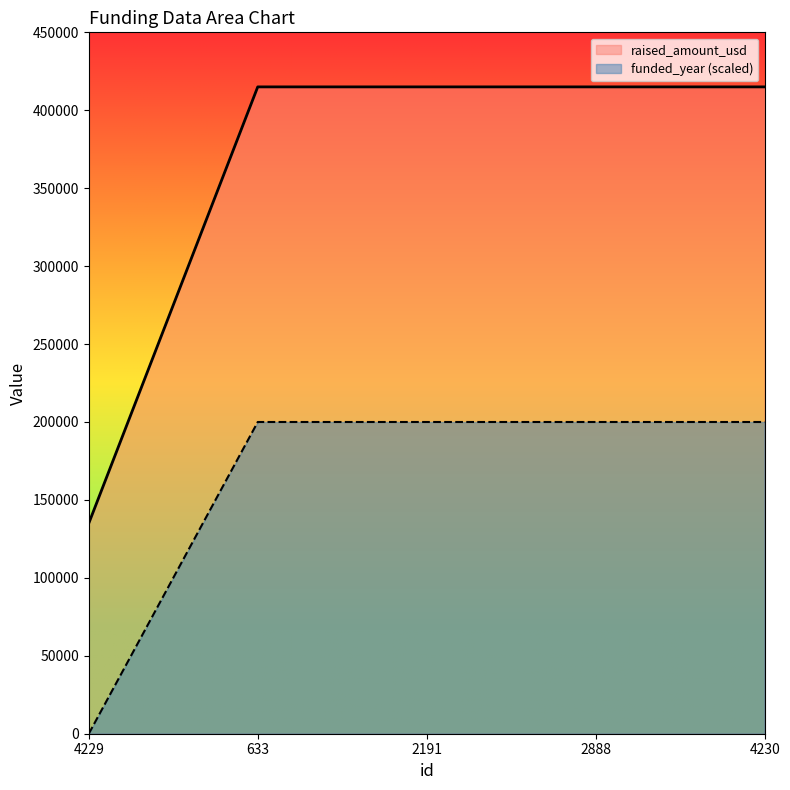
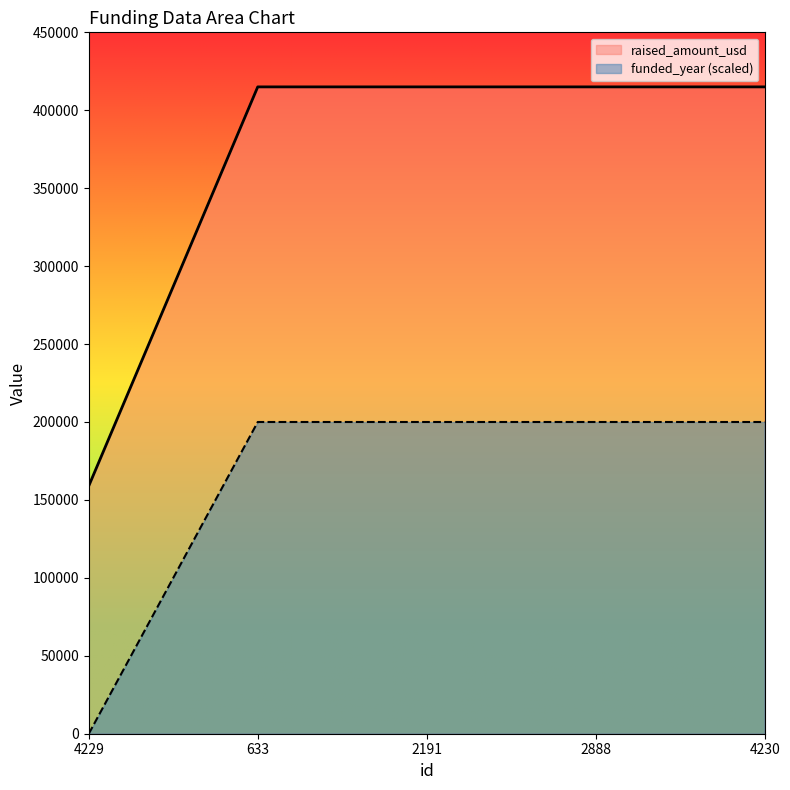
  {
    "raised_amount_usd": {
-     "4229": 135000,
+     "4229": 159000,
      "633": 415000,
      "2191": 415000,
      "2888": 415000,
      "4230": 415000
    },
    "funded_year (scaled)": {
      "4229": 0,
      "633": 200000,
      "2191": 200000,
      "2888": 200000,
      "4230": 200000
    }
  }
